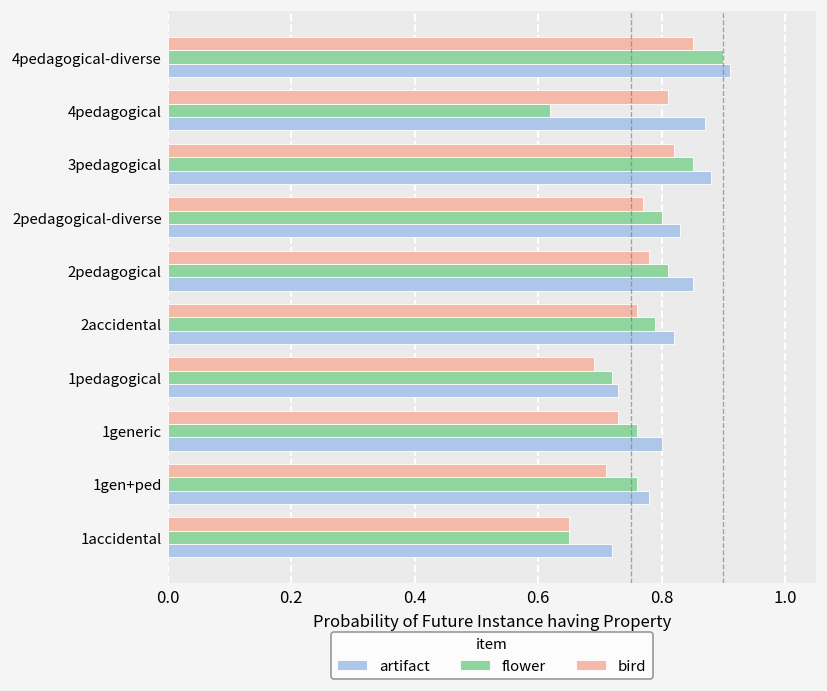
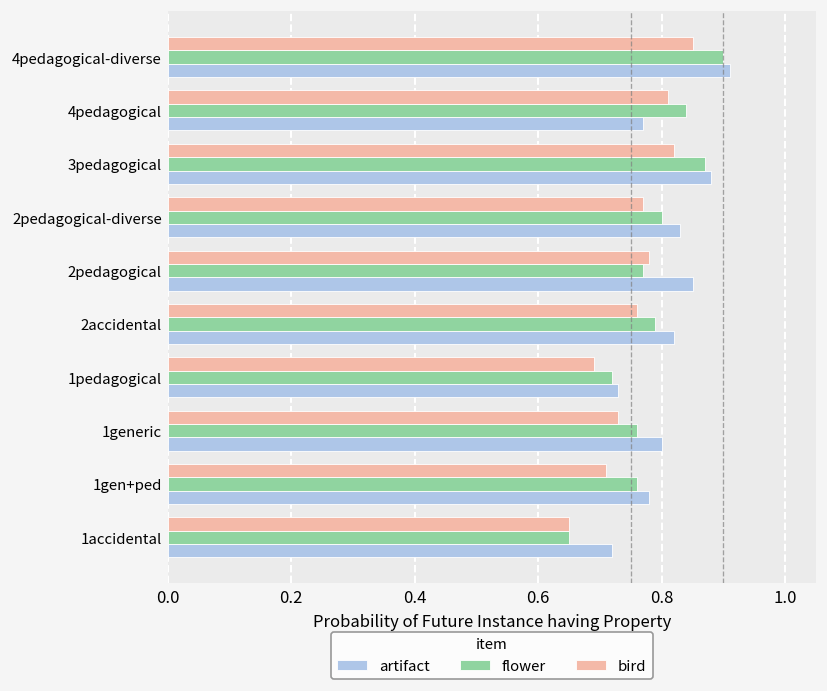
  {
    "artifact": {
      "4pedagogical-diverse": 0.91,
-     "4pedagogical": 0.87,
+     "4pedagogical": 0.77,
      "3pedagogical": 0.88,
      "2pedagogical-diverse": 0.83,
      "2pedagogical": 0.85,
      "2accidental": 0.82,
      "1pedagogical": 0.73,
      "1generic": 0.80,
      "1gen+ped": 0.78,
      "1accidental": 0.72
    },
    "flower": {
      "4pedagogical-diverse": 0.90,
-     "4pedagogical": 0.62,
-     "3pedagogical": 0.85,
+     "4pedagogical": 0.84,
+     "3pedagogical": 0.87,
      "2pedagogical-diverse": 0.80,
-     "2pedagogical": 0.81,
+     "2pedagogical": 0.77,
      "2accidental": 0.79,
      "1pedagogical": 0.72,
      "1generic": 0.76,
      "1gen+ped": 0.76,
      "1accidental": 0.65
    },
    "bird": {
      "4pedagogical-diverse": 0.85,
      "4pedagogical": 0.81,
      "3pedagogical": 0.82,
      "2pedagogical-diverse": 0.77,
      "2pedagogical": 0.78,
      "2accidental": 0.76,
      "1pedagogical": 0.69,
      "1generic": 0.73,
      "1gen+ped": 0.71,
      "1accidental": 0.65
    }
  }
